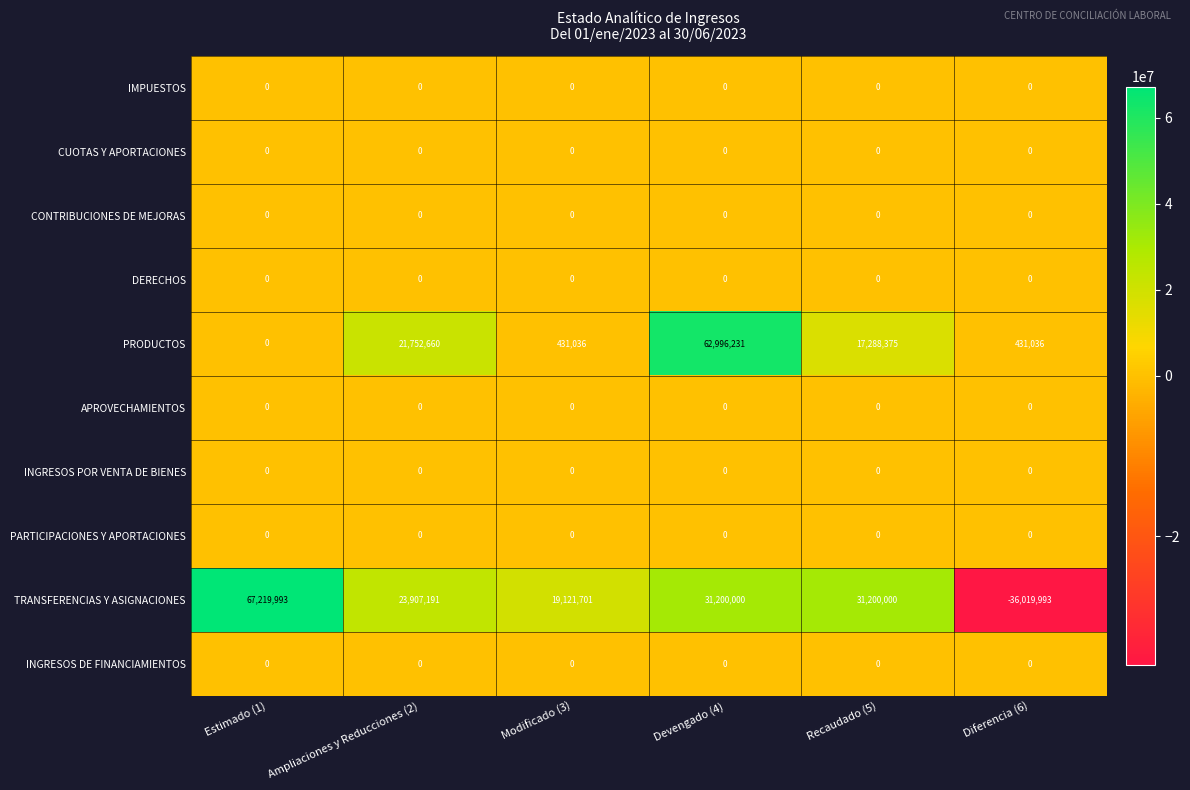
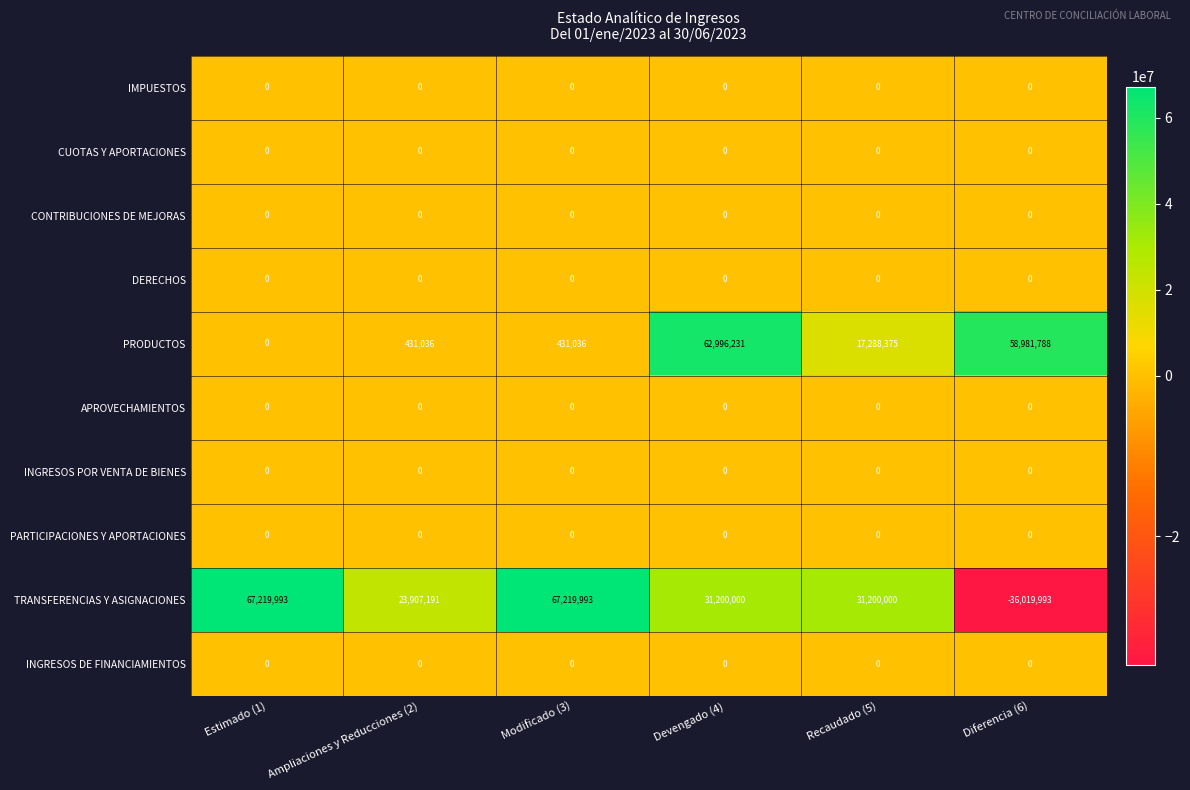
  {
    "IMPUESTOS": {
      "Estimado (1)": "0",
      "Ampliaciones y Reducciones (2)": "0",
      "Modificado (3)": "0",
      "Devengado (4)": "0",
      "Recaudado (5)": "0",
      "Diferencia (6)": "0"
    },
    "CUOTAS Y APORTACIONES": {
      "Estimado (1)": "0",
      "Ampliaciones y Reducciones (2)": "0",
      "Modificado (3)": "0",
      "Devengado (4)": "0",
      "Recaudado (5)": "0",
      "Diferencia (6)": "0"
    },
    "CONTRIBUCIONES DE MEJORAS": {
      "Estimado (1)": "0",
      "Ampliaciones y Reducciones (2)": "0",
      "Modificado (3)": "0",
      "Devengado (4)": "0",
      "Recaudado (5)": "0",
      "Diferencia (6)": "0"
    },
    "DERECHOS": {
      "Estimado (1)": "0",
      "Ampliaciones y Reducciones (2)": "0",
      "Modificado (3)": "0",
      "Devengado (4)": "0",
      "Recaudado (5)": "0",
      "Diferencia (6)": "0"
    },
    "PRODUCTOS": {
      "Estimado (1)": "0",
-     "Ampliaciones y Reducciones (2)": "21,752,660",
+     "Ampliaciones y Reducciones (2)": "431,036",
      "Modificado (3)": "431,036",
      "Devengado (4)": "62,996,231",
      "Recaudado (5)": "17,288,375",
-     "Diferencia (6)": "431,036"
+     "Diferencia (6)": "58,981,788"
    },
    "APROVECHAMIENTOS": {
      "Estimado (1)": "0",
      "Ampliaciones y Reducciones (2)": "0",
      "Modificado (3)": "0",
      "Devengado (4)": "0",
      "Recaudado (5)": "0",
      "Diferencia (6)": "0"
    },
    "INGRESOS POR VENTA DE BIENES": {
      "Estimado (1)": "0",
      "Ampliaciones y Reducciones (2)": "0",
      "Modificado (3)": "0",
      "Devengado (4)": "0",
      "Recaudado (5)": "0",
      "Diferencia (6)": "0"
    },
    "PARTICIPACIONES Y APORTACIONES": {
      "Estimado (1)": "0",
      "Ampliaciones y Reducciones (2)": "0",
      "Modificado (3)": "0",
      "Devengado (4)": "0",
      "Recaudado (5)": "0",
      "Diferencia (6)": "0"
    },
    "TRANSFERENCIAS Y ASIGNACIONES": {
      "Estimado (1)": "67,219,993",
      "Ampliaciones y Reducciones (2)": "23,907,191",
-     "Modificado (3)": "19,121,701",
+     "Modificado (3)": "67,219,993",
      "Devengado (4)": "31,200,000",
      "Recaudado (5)": "31,200,000",
      "Diferencia (6)": "-36,019,993"
    },
    "INGRESOS DE FINANCIAMIENTOS": {
      "Estimado (1)": "0",
      "Ampliaciones y Reducciones (2)": "0",
      "Modificado (3)": "0",
      "Devengado (4)": "0",
      "Recaudado (5)": "0",
      "Diferencia (6)": "0"
    }
  }
